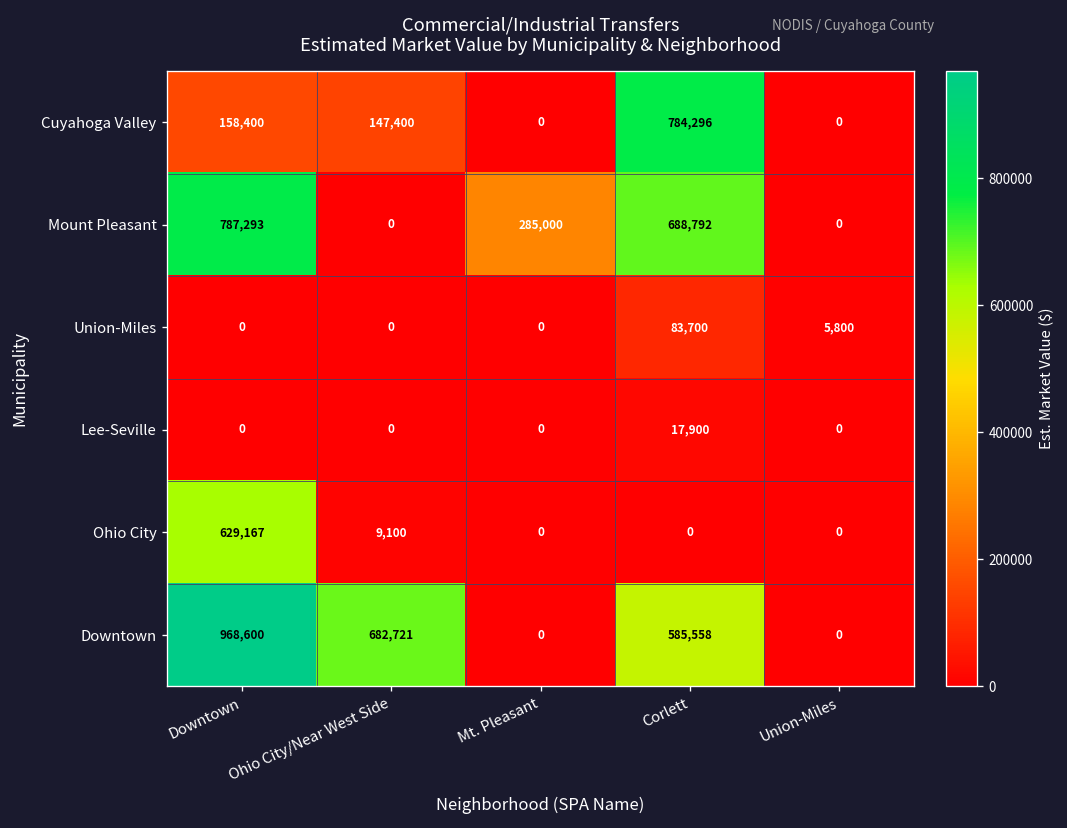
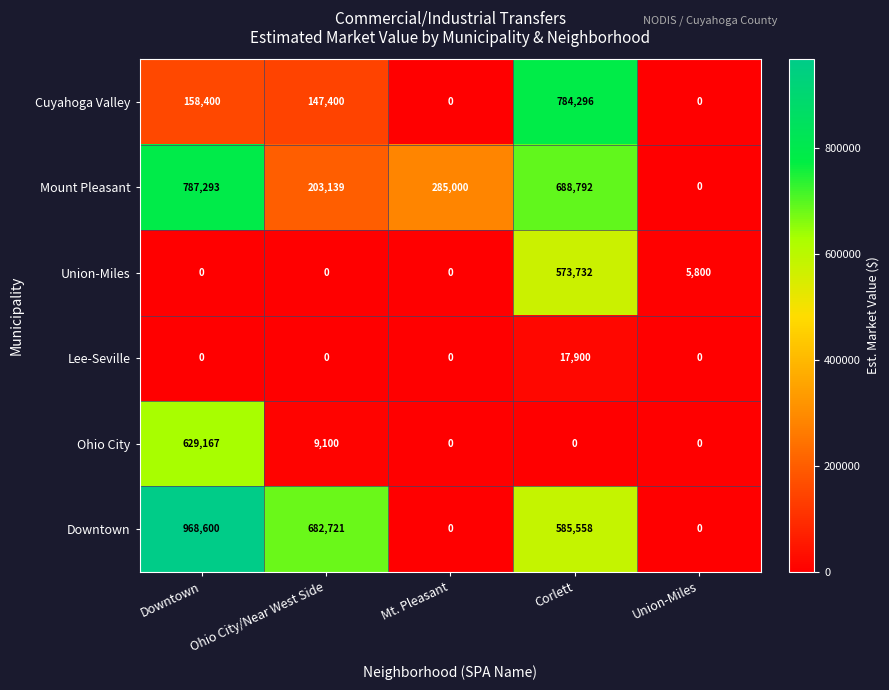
  {
    "Cuyahoga Valley": {
      "Downtown": "158,400",
      "Ohio City/Near West Side": "147,400",
      "Mt. Pleasant": "0",
      "Corlett": "784,296",
      "Union-Miles": "0"
    },
    "Mount Pleasant": {
      "Downtown": "787,293",
-     "Ohio City/Near West Side": "0",
+     "Ohio City/Near West Side": "203,139",
      "Mt. Pleasant": "285,000",
      "Corlett": "688,792",
      "Union-Miles": "0"
    },
    "Union-Miles": {
      "Downtown": "0",
      "Ohio City/Near West Side": "0",
      "Mt. Pleasant": "0",
-     "Corlett": "83,700",
+     "Corlett": "573,732",
      "Union-Miles": "5,800"
    },
    "Lee-Seville": {
      "Downtown": "0",
      "Ohio City/Near West Side": "0",
      "Mt. Pleasant": "0",
      "Corlett": "17,900",
      "Union-Miles": "0"
    },
    "Ohio City": {
      "Downtown": "629,167",
      "Ohio City/Near West Side": "9,100",
      "Mt. Pleasant": "0",
      "Corlett": "0",
      "Union-Miles": "0"
    },
    "Downtown": {
      "Downtown": "968,600",
      "Ohio City/Near West Side": "682,721",
      "Mt. Pleasant": "0",
      "Corlett": "585,558",
      "Union-Miles": "0"
    }
  }
